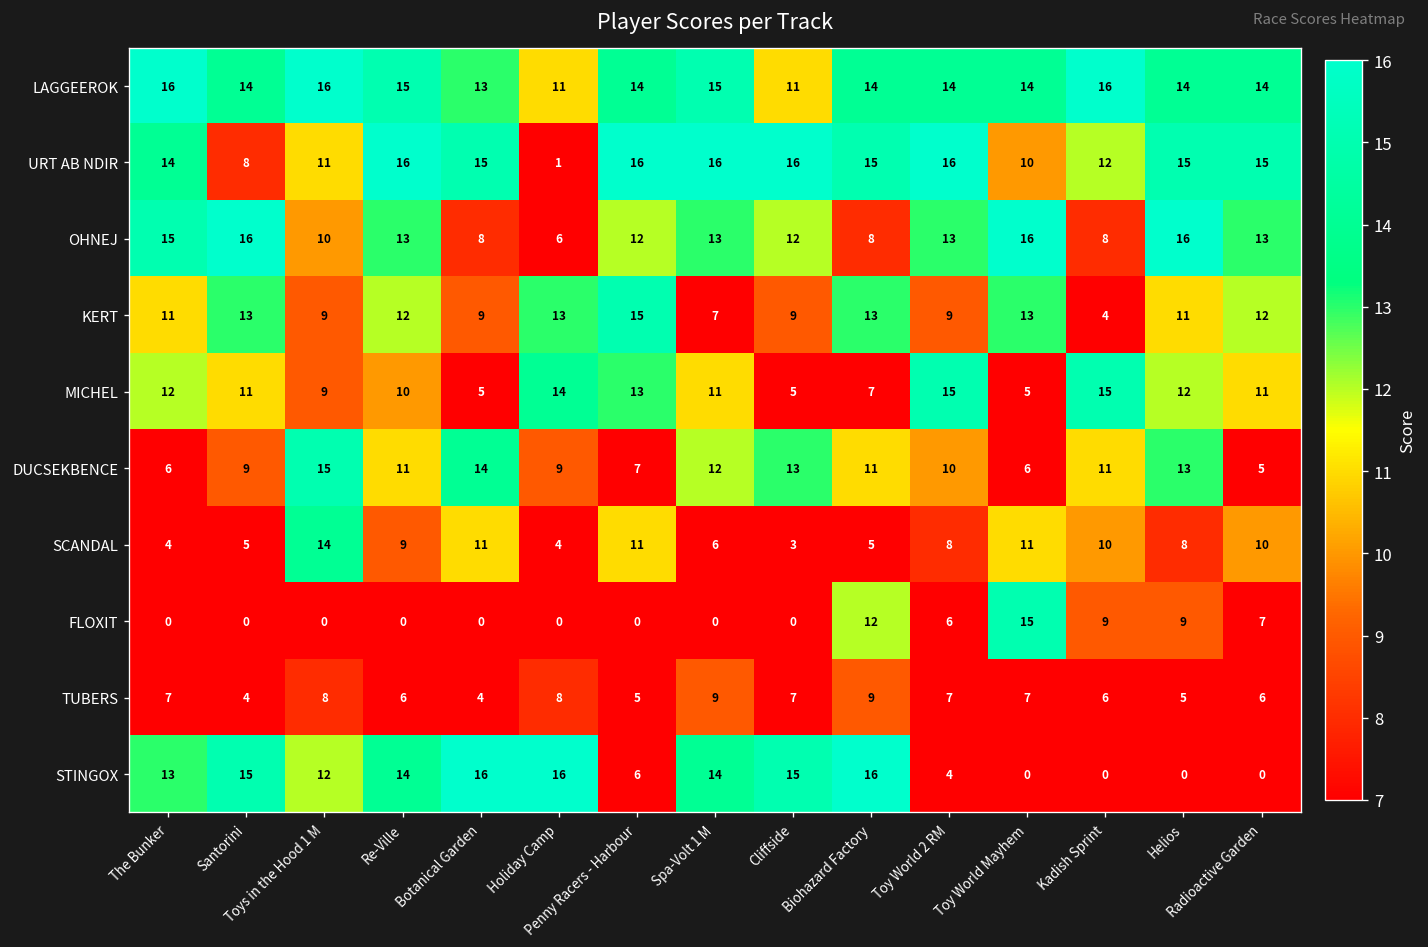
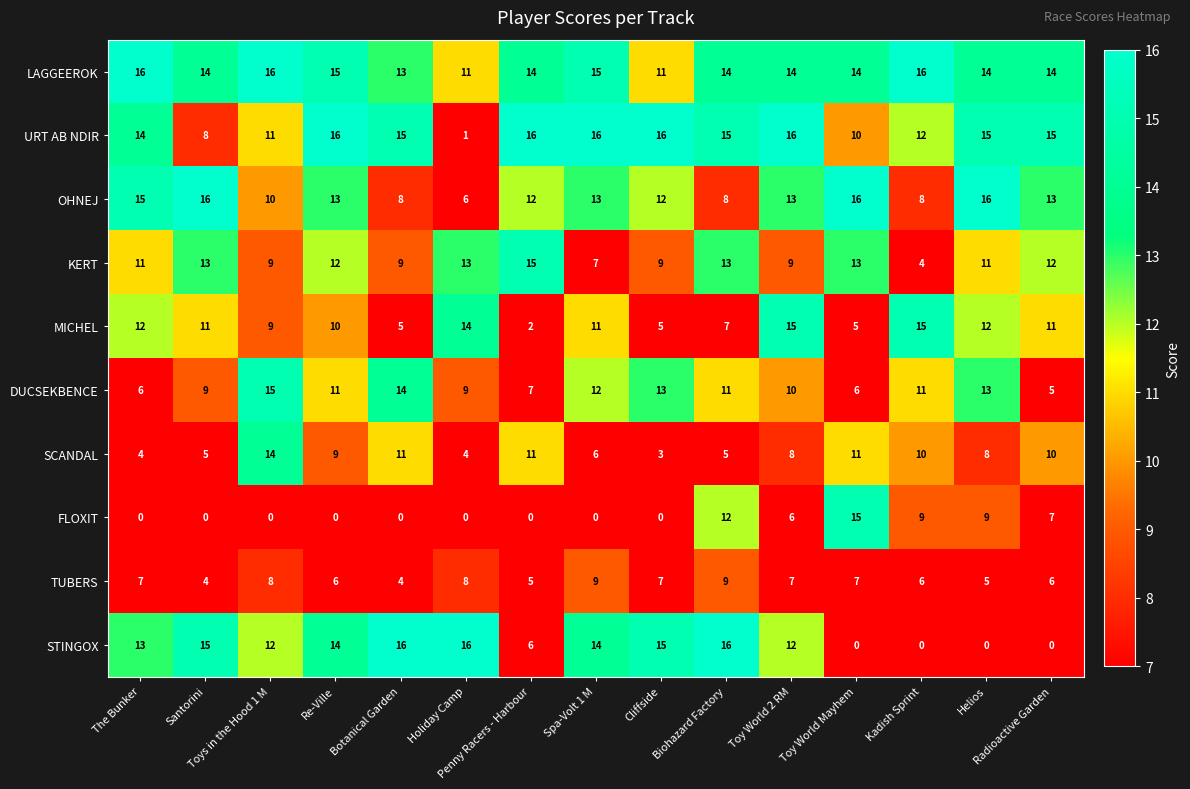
  {
    "LAGGEEROK": {
      "The Bunker": 16,
      "Santorini": 14,
      "Toys in the Hood 1 M": 16,
      "Re-Ville": 15,
      "Botanical Garden": 13,
      "Holiday Camp": 11,
      "Penny Racers - Harbour": 14,
      "Spa-Volt 1 M": 15,
      "Cliffside": 11,
      "Biohazard Factory": 14,
      "Toy World 2 RM": 14,
      "Toy World Mayhem": 14,
      "Kadish Sprint": 16,
      "Helios": 14,
      "Radioactive Garden": 14
    },
    "URT AB NDIR": {
      "The Bunker": 14,
      "Santorini": 8,
      "Toys in the Hood 1 M": 11,
      "Re-Ville": 16,
      "Botanical Garden": 15,
      "Holiday Camp": 1,
      "Penny Racers - Harbour": 16,
      "Spa-Volt 1 M": 16,
      "Cliffside": 16,
      "Biohazard Factory": 15,
      "Toy World 2 RM": 16,
      "Toy World Mayhem": 10,
      "Kadish Sprint": 12,
      "Helios": 15,
      "Radioactive Garden": 15
    },
    "OHNEJ": {
      "The Bunker": 15,
      "Santorini": 16,
      "Toys in the Hood 1 M": 10,
      "Re-Ville": 13,
      "Botanical Garden": 8,
      "Holiday Camp": 6,
      "Penny Racers - Harbour": 12,
      "Spa-Volt 1 M": 13,
      "Cliffside": 12,
      "Biohazard Factory": 8,
      "Toy World 2 RM": 13,
      "Toy World Mayhem": 16,
      "Kadish Sprint": 8,
      "Helios": 16,
      "Radioactive Garden": 13
    },
    "KERT": {
      "The Bunker": 11,
      "Santorini": 13,
      "Toys in the Hood 1 M": 9,
      "Re-Ville": 12,
      "Botanical Garden": 9,
      "Holiday Camp": 13,
      "Penny Racers - Harbour": 15,
      "Spa-Volt 1 M": 7,
      "Cliffside": 9,
      "Biohazard Factory": 13,
      "Toy World 2 RM": 9,
      "Toy World Mayhem": 13,
      "Kadish Sprint": 4,
      "Helios": 11,
      "Radioactive Garden": 12
    },
    "MICHEL": {
      "The Bunker": 12,
      "Santorini": 11,
      "Toys in the Hood 1 M": 9,
      "Re-Ville": 10,
      "Botanical Garden": 5,
      "Holiday Camp": 14,
-     "Penny Racers - Harbour": 13,
+     "Penny Racers - Harbour": 2,
      "Spa-Volt 1 M": 11,
      "Cliffside": 5,
      "Biohazard Factory": 7,
      "Toy World 2 RM": 15,
      "Toy World Mayhem": 5,
      "Kadish Sprint": 15,
      "Helios": 12,
      "Radioactive Garden": 11
    },
    "DUCSEKBENCE": {
      "The Bunker": 6,
      "Santorini": 9,
      "Toys in the Hood 1 M": 15,
      "Re-Ville": 11,
      "Botanical Garden": 14,
      "Holiday Camp": 9,
      "Penny Racers - Harbour": 7,
      "Spa-Volt 1 M": 12,
      "Cliffside": 13,
      "Biohazard Factory": 11,
      "Toy World 2 RM": 10,
      "Toy World Mayhem": 6,
      "Kadish Sprint": 11,
      "Helios": 13,
      "Radioactive Garden": 5
    },
    "SCANDAL": {
      "The Bunker": 4,
      "Santorini": 5,
      "Toys in the Hood 1 M": 14,
      "Re-Ville": 9,
      "Botanical Garden": 11,
      "Holiday Camp": 4,
      "Penny Racers - Harbour": 11,
      "Spa-Volt 1 M": 6,
      "Cliffside": 3,
      "Biohazard Factory": 5,
      "Toy World 2 RM": 8,
      "Toy World Mayhem": 11,
      "Kadish Sprint": 10,
      "Helios": 8,
      "Radioactive Garden": 10
    },
    "FLOXIT": {
      "The Bunker": 0,
      "Santorini": 0,
      "Toys in the Hood 1 M": 0,
      "Re-Ville": 0,
      "Botanical Garden": 0,
      "Holiday Camp": 0,
      "Penny Racers - Harbour": 0,
      "Spa-Volt 1 M": 0,
      "Cliffside": 0,
      "Biohazard Factory": 12,
      "Toy World 2 RM": 6,
      "Toy World Mayhem": 15,
      "Kadish Sprint": 9,
      "Helios": 9,
      "Radioactive Garden": 7
    },
    "TUBERS": {
      "The Bunker": 7,
      "Santorini": 4,
      "Toys in the Hood 1 M": 8,
      "Re-Ville": 6,
      "Botanical Garden": 4,
      "Holiday Camp": 8,
      "Penny Racers - Harbour": 5,
      "Spa-Volt 1 M": 9,
      "Cliffside": 7,
      "Biohazard Factory": 9,
      "Toy World 2 RM": 7,
      "Toy World Mayhem": 7,
      "Kadish Sprint": 6,
      "Helios": 5,
      "Radioactive Garden": 6
    },
    "STINGOX": {
      "The Bunker": 13,
      "Santorini": 15,
      "Toys in the Hood 1 M": 12,
      "Re-Ville": 14,
      "Botanical Garden": 16,
      "Holiday Camp": 16,
      "Penny Racers - Harbour": 6,
      "Spa-Volt 1 M": 14,
      "Cliffside": 15,
      "Biohazard Factory": 16,
-     "Toy World 2 RM": 4,
+     "Toy World 2 RM": 12,
      "Toy World Mayhem": 0,
      "Kadish Sprint": 0,
      "Helios": 0,
      "Radioactive Garden": 0
    }
  }
